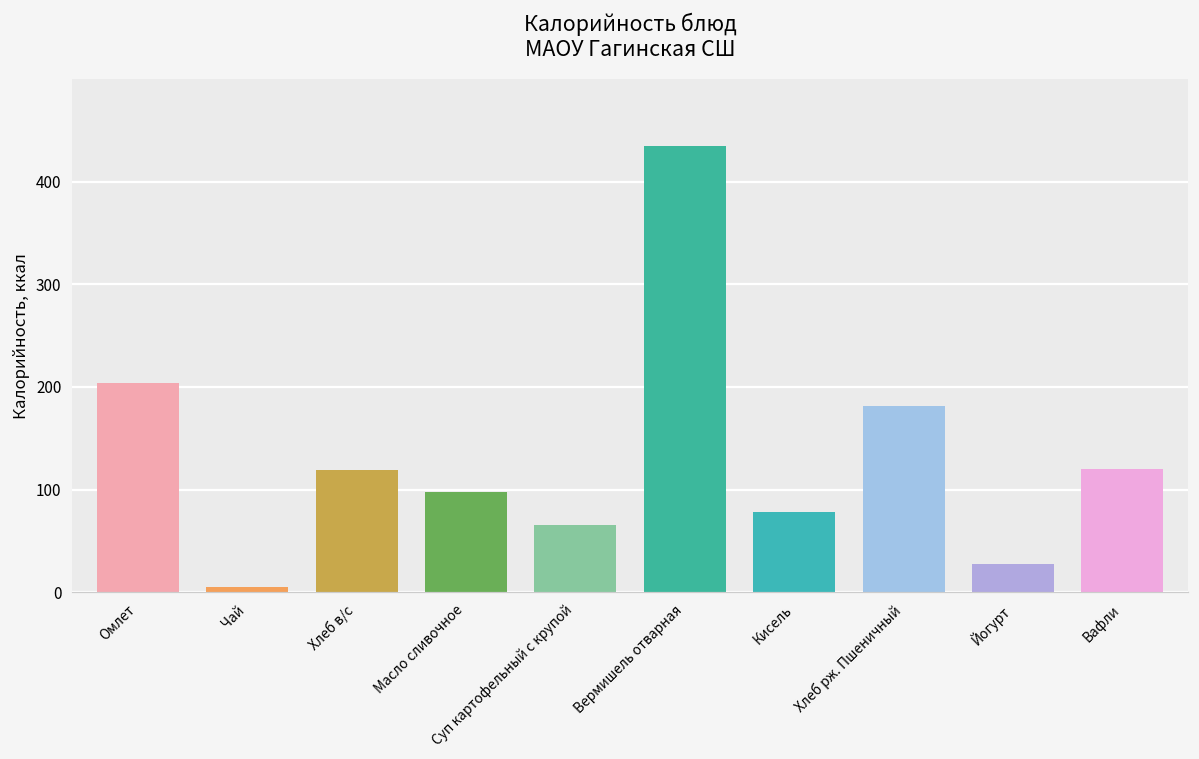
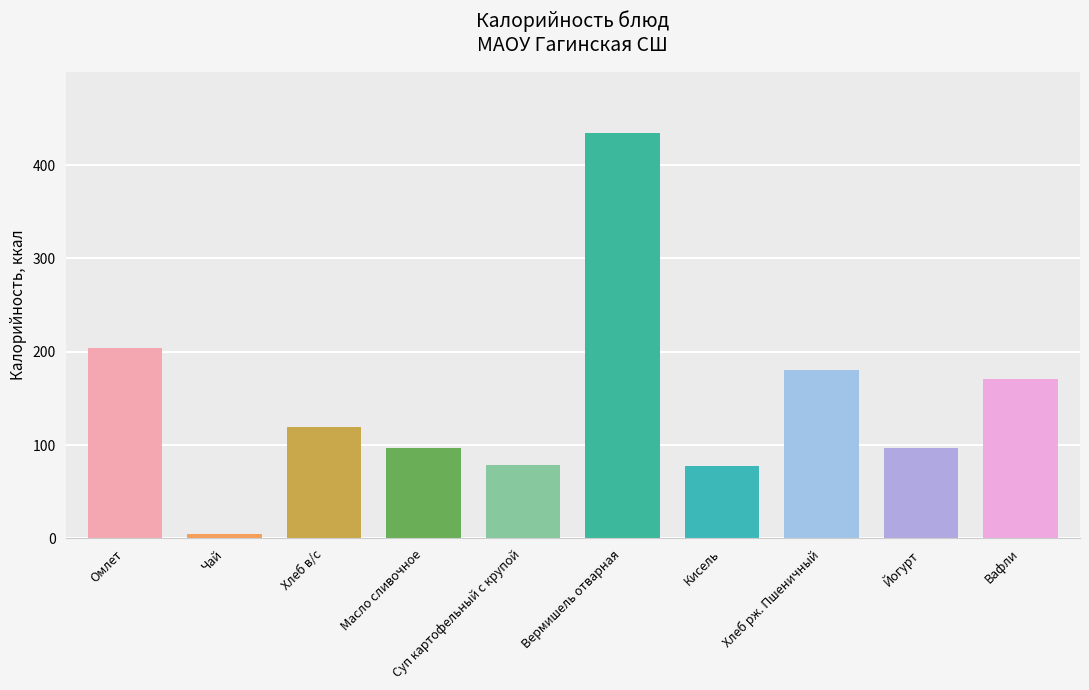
  {
    "Омлет": 200,
    "Чай": 0,
    "Хлеб в/с": 120,
    "Масло сливочное": 100,
-   "Суп картофельный с крупой": 70,
+   "Суп картофельный с крупой": 80,
    "Вермишель отварная": 430,
    "Кисель": 80,
    "Хлеб рж. Пшеничный": 180,
-   "Йогурт": 30,
-   "Вафли": 120
+   "Йогурт": 100,
+   "Вафли": 170
  }
